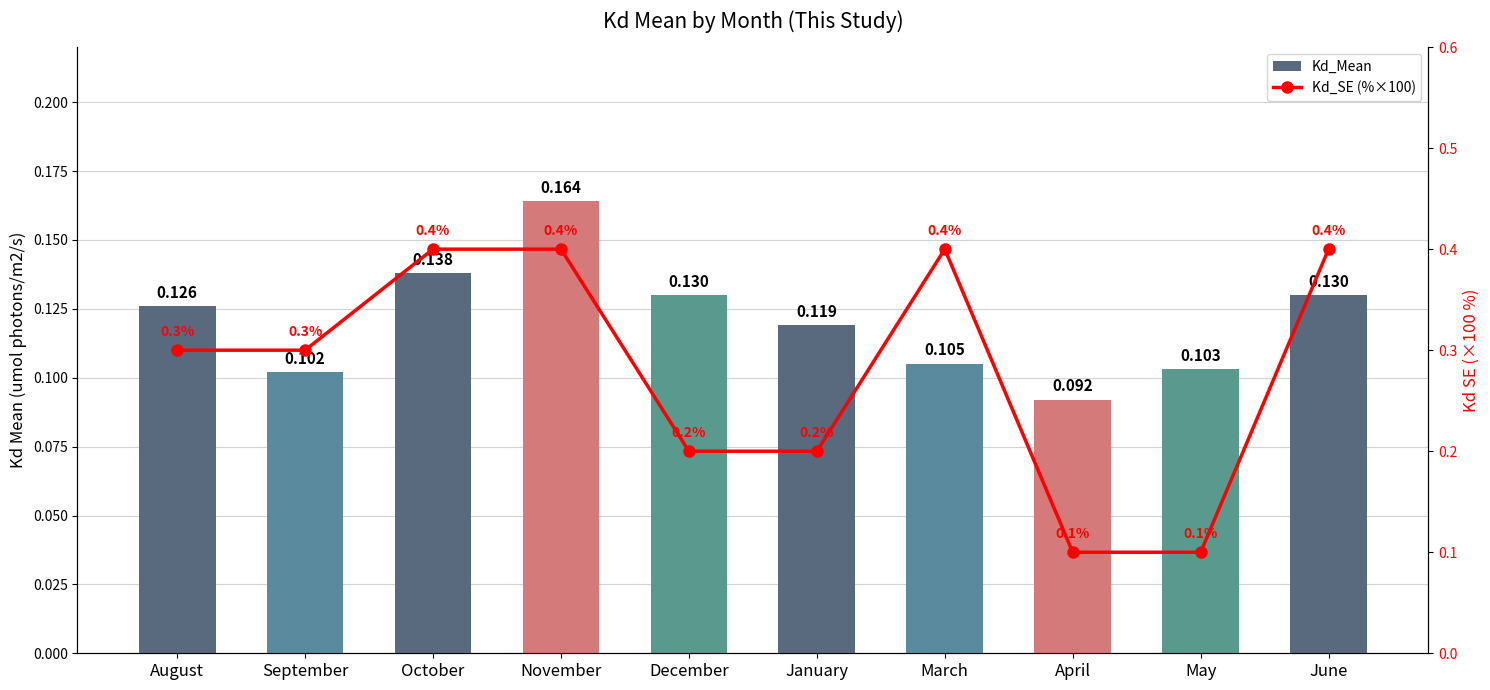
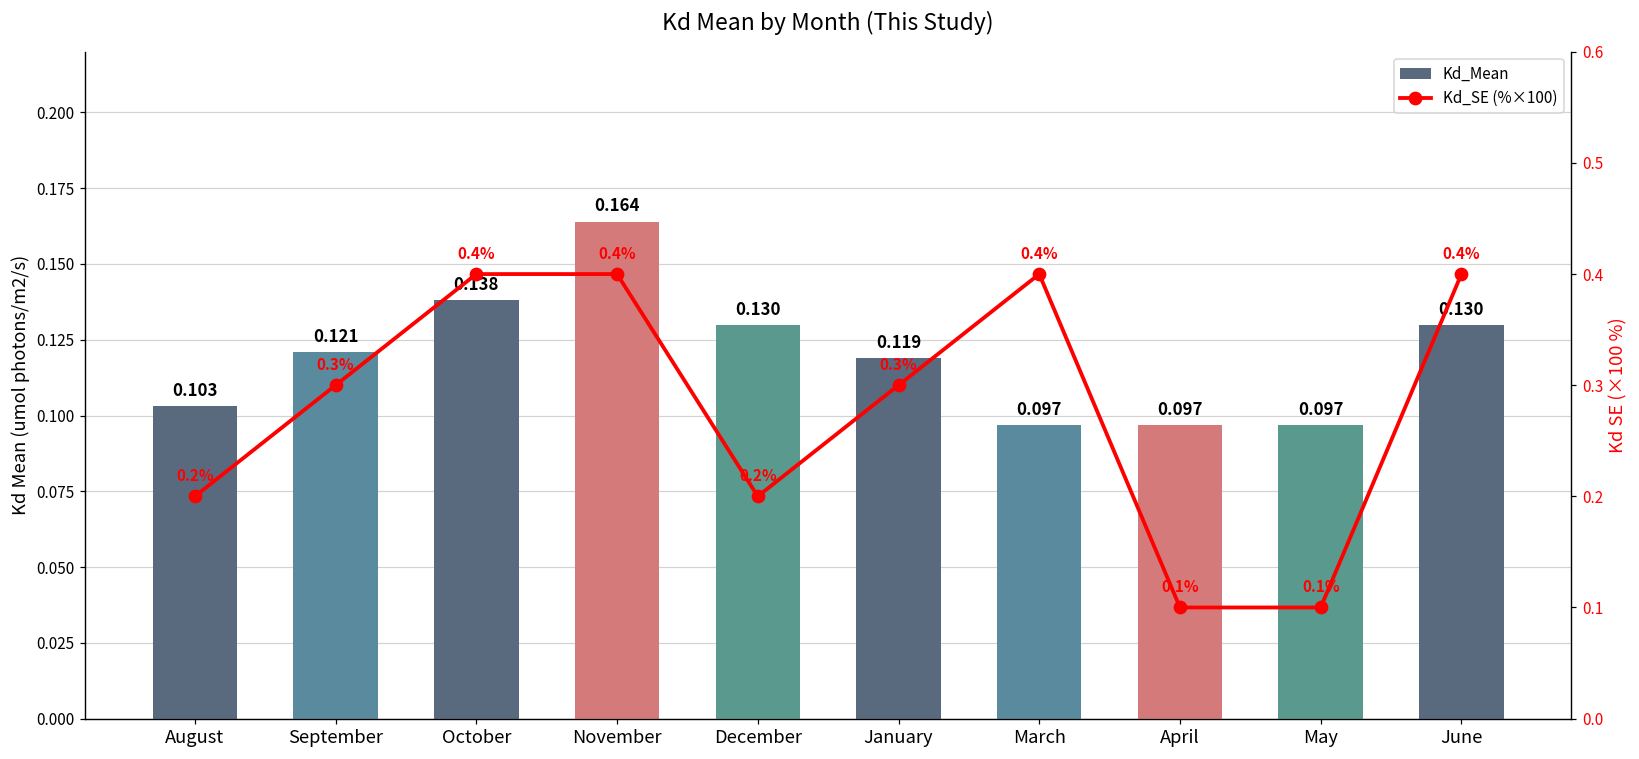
  {
    "Kd_Mean": {
-     "August": "0.126",
-     "September": "0.102",
+     "August": "0.103",
+     "September": "0.121",
      "October": "0.138",
      "November": "0.164",
      "December": "0.130",
      "January": "0.119",
-     "March": "0.105",
-     "April": "0.092",
-     "May": "0.103",
+     "March": "0.097",
+     "April": "0.097",
+     "May": "0.097",
      "June": "0.130"
    },
    "Kd_SE (%×100)": {
-     "August": "0.3%",
+     "August": "0.2%",
      "September": "0.3%",
      "October": "0.4%",
      "November": "0.4%",
      "December": "0.2%",
-     "January": "0.2%",
+     "January": "0.3%",
      "March": "0.4%",
      "June": "0.4%"
    }
  }
